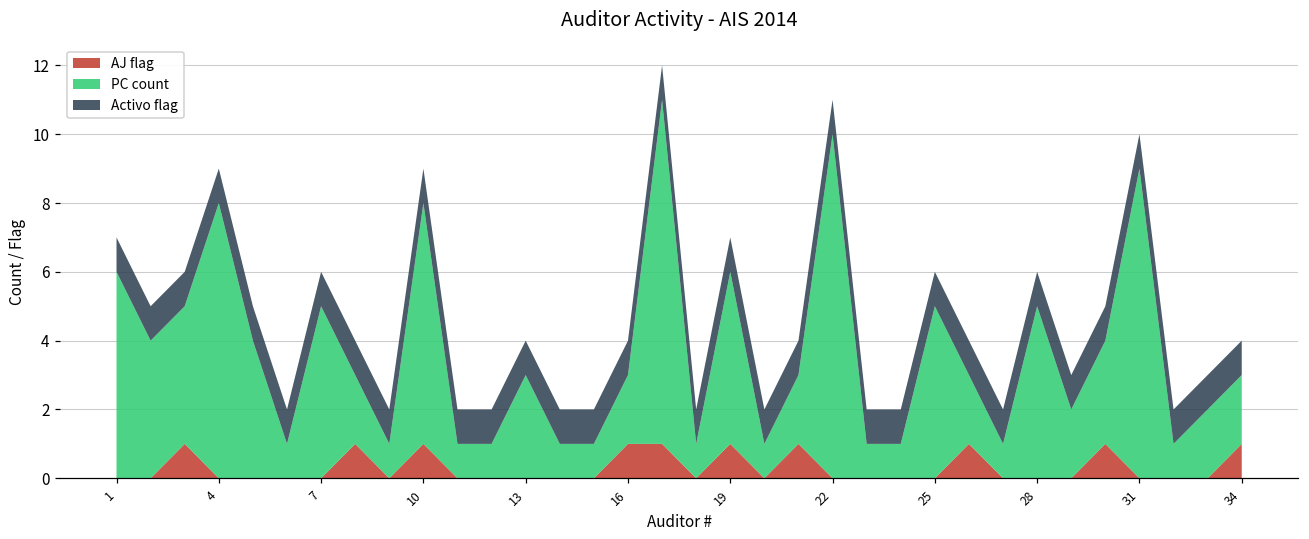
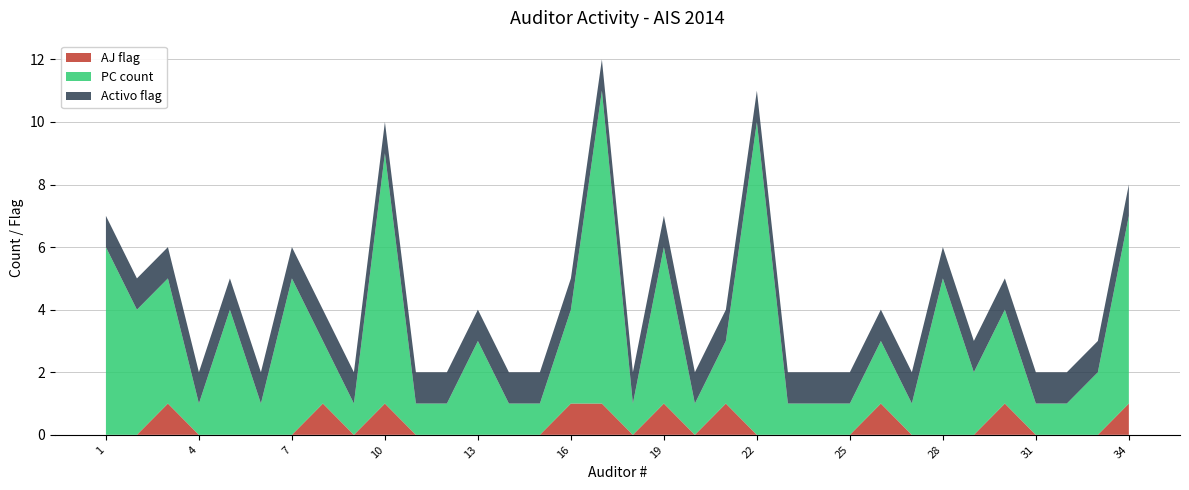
  {
    "AJ flag": {
      "1": 0,
      "4": 0,
      "7": 0,
      "10": 1,
      "13": 0,
      "16": 1,
      "19": 1,
      "22": 0,
      "25": 0,
      "28": 0,
      "31": 0,
      "34": 1
    },
    "PC count": {
      "1": 6,
-     "4": 8,
+     "4": 1,
      "7": 5,
-     "10": 7,
+     "10": 8,
      "13": 3,
-     "16": 2,
+     "16": 3,
      "19": 5,
      "22": 10,
-     "25": 5,
+     "25": 1,
      "28": 5,
-     "31": 9,
-     "34": 2
+     "31": 1,
+     "34": 6
    },
    "Activo flag": {
      "1": 1,
      "4": 1,
      "7": 1,
      "10": 1,
      "13": 1,
      "16": 1,
      "19": 1,
      "22": 1,
      "25": 1,
      "28": 1,
      "31": 1,
      "34": 1
    }
  }
